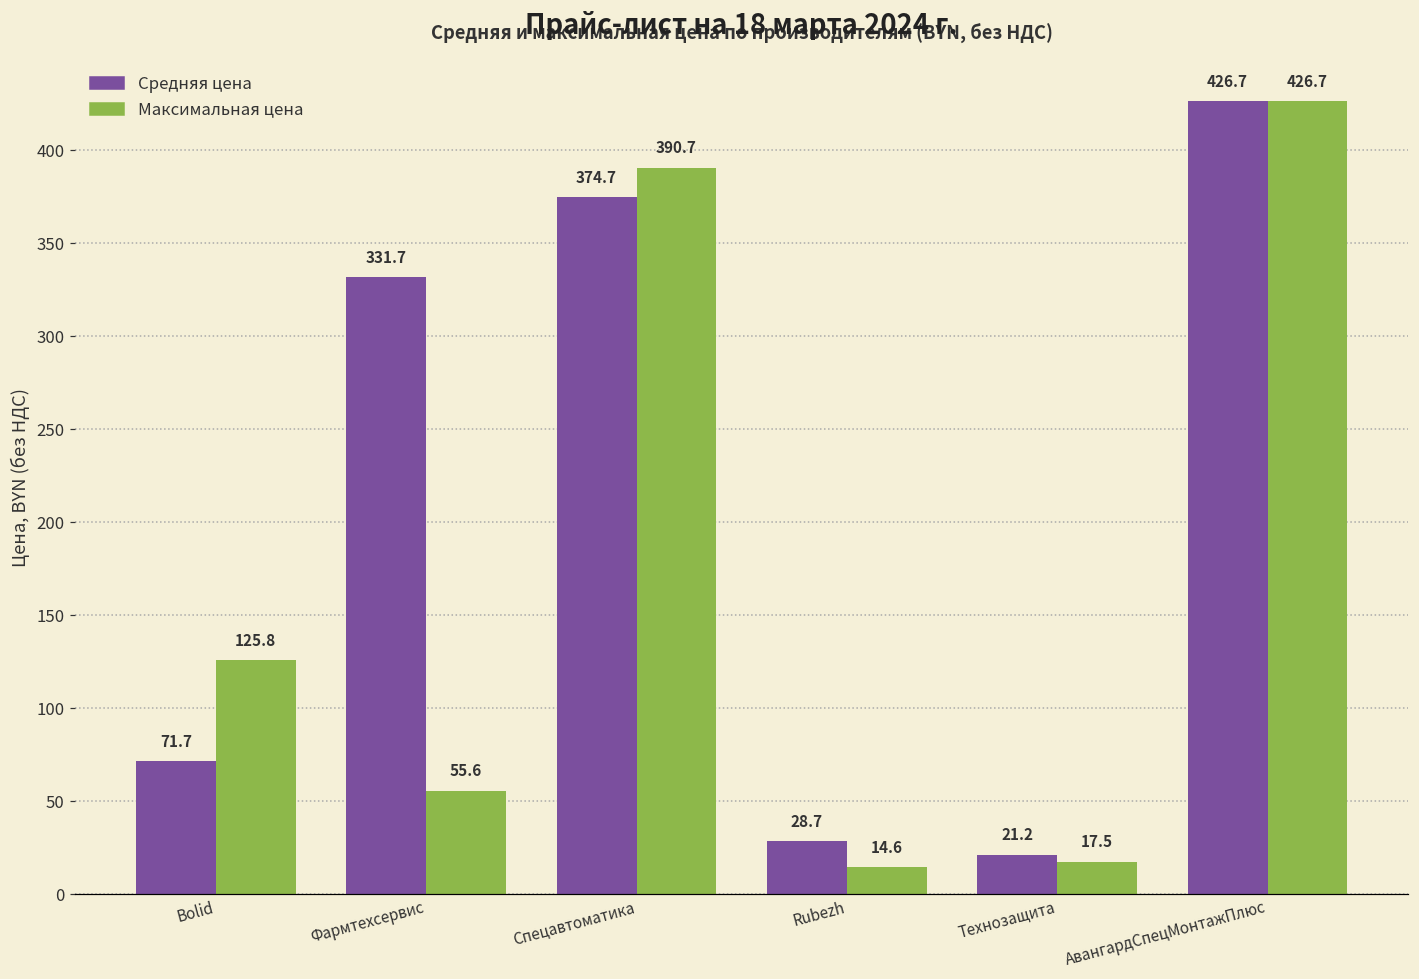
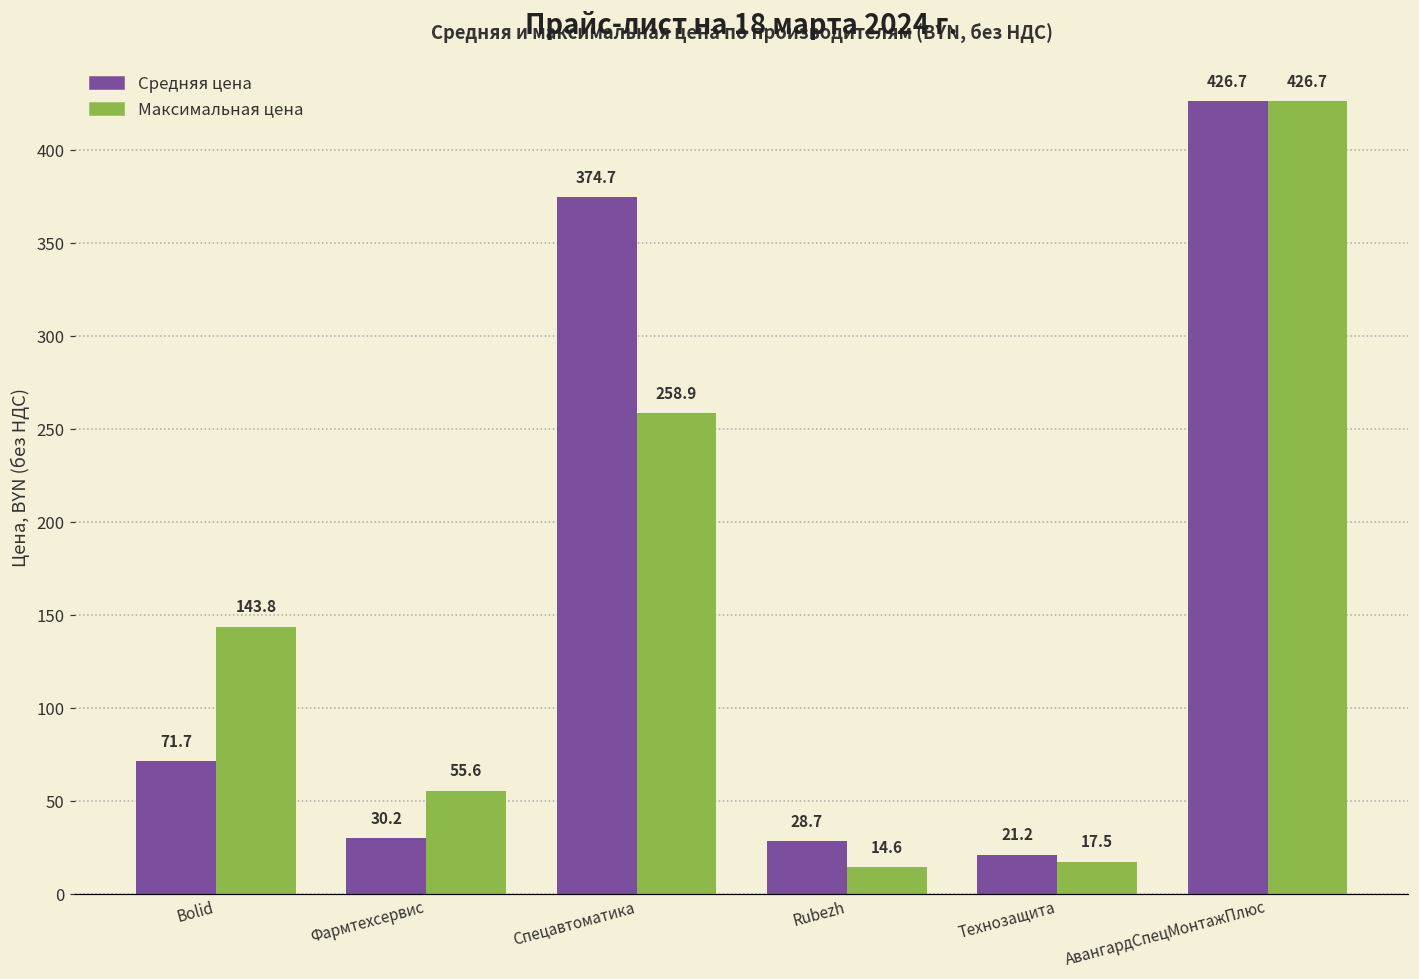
  {
    "Средняя цена": {
      "Bolid": 71.7,
-     "Фармтехсервис": 331.7,
+     "Фармтехсервис": 30.2,
      "Спецавтоматика": 374.7,
      "Rubezh": 28.7,
      "Технозащита": 21.2,
      "АвангардСпецМонтажПлюс": 426.7
    },
    "Максимальная цена": {
-     "Bolid": 125.8,
+     "Bolid": 143.8,
      "Фармтехсервис": 55.6,
-     "Спецавтоматика": 390.7,
+     "Спецавтоматика": 258.9,
      "Rubezh": 14.6,
      "Технозащита": 17.5,
      "АвангардСпецМонтажПлюс": 426.7
    }
  }
